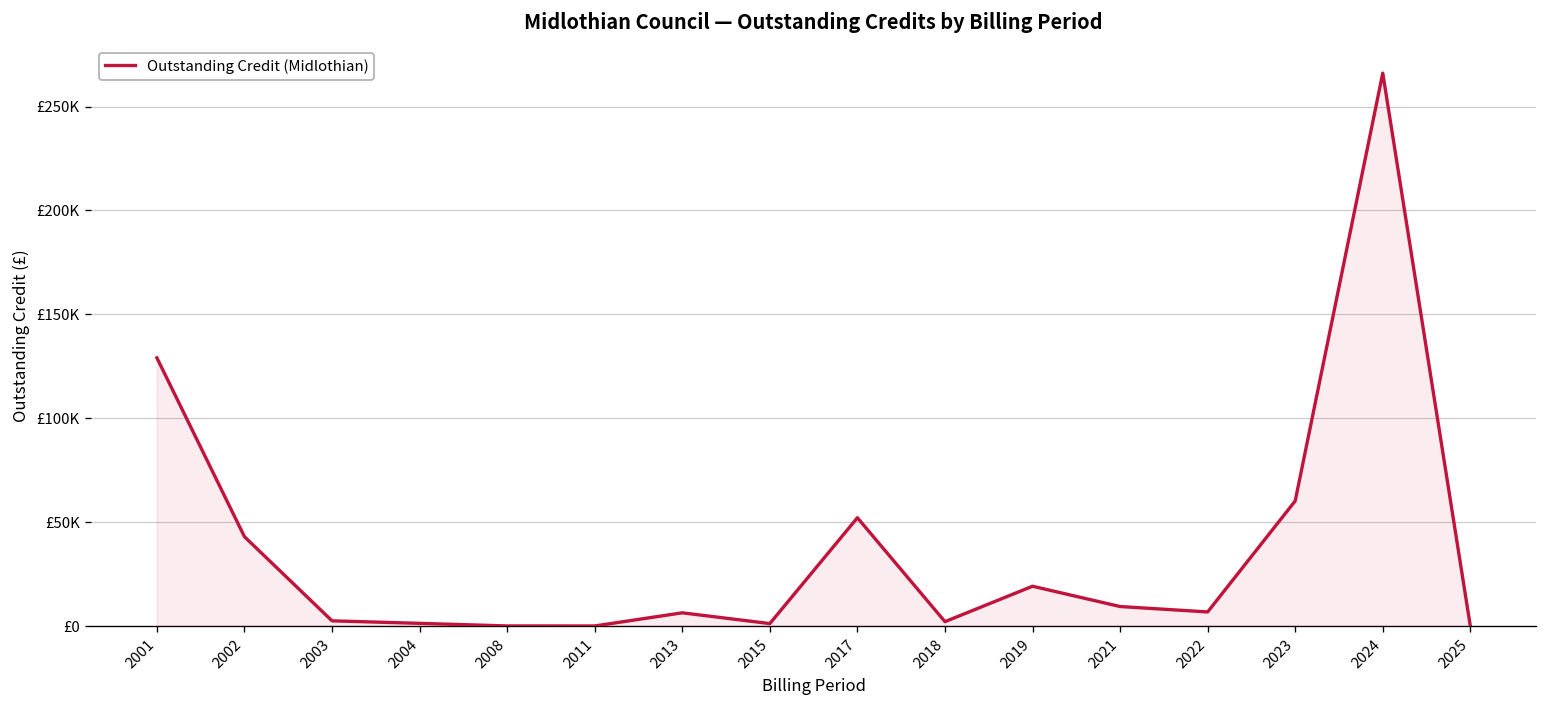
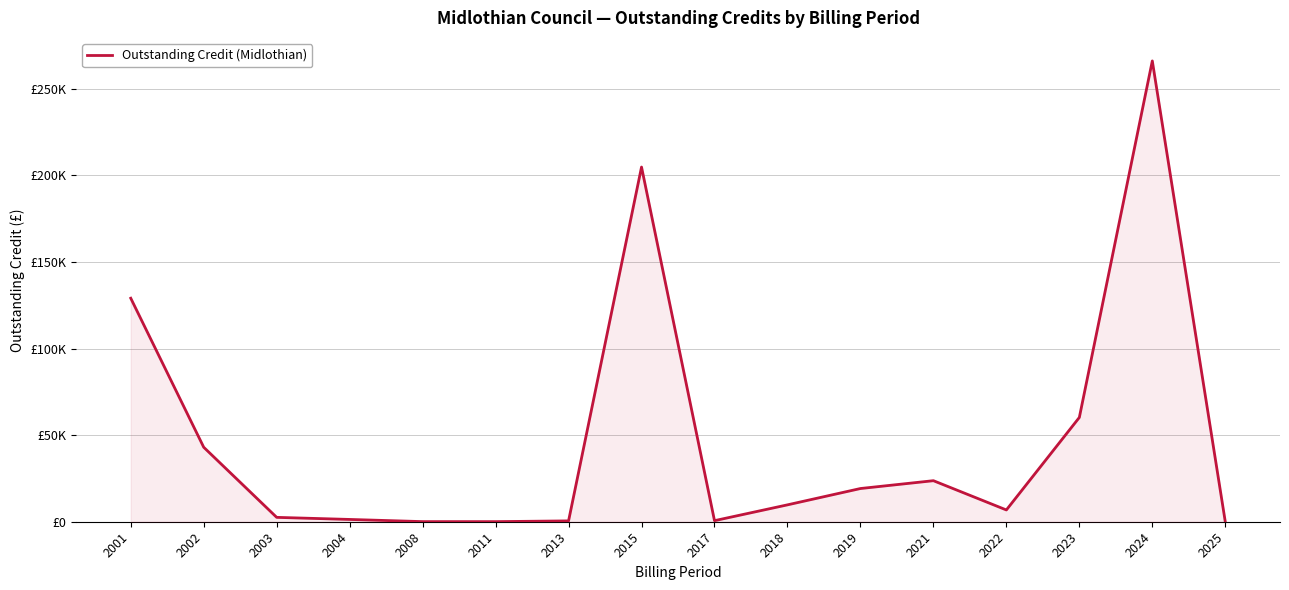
  {
    "2001": "£129000",
    "2002": "£43000",
    "2003": "£3000",
    "2004": "£1000",
    "2008": "£0",
    "2011": "£0",
-   "2013": "£6000",
-   "2015": "£1000",
-   "2017": "£52000",
-   "2018": "£2000",
+   "2013": "£0",
+   "2015": "£205000",
+   "2017": "£1000",
+   "2018": "£10000",
    "2019": "£19000",
-   "2021": "£9000",
+   "2021": "£24000",
    "2022": "£7000",
    "2023": "£60000",
    "2024": "£266000",
    "2025": "£0"
  }
